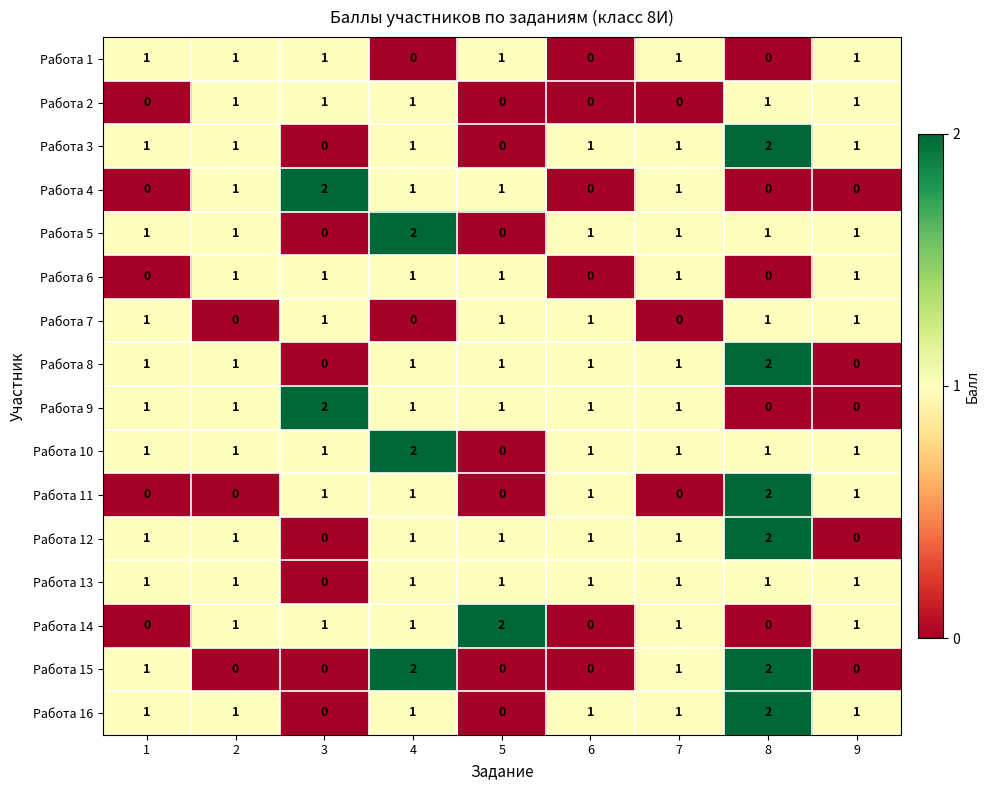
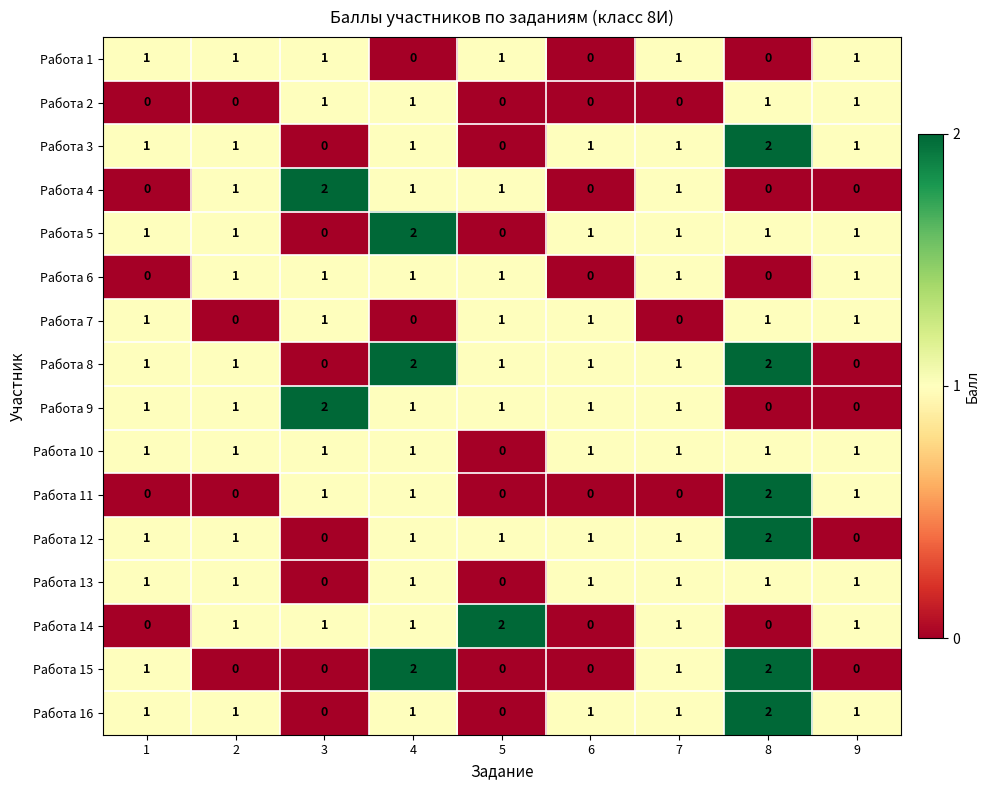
  {
    "Работа 1": {
      "1": 1,
      "2": 1,
      "3": 1,
      "4": 0,
      "5": 1,
      "6": 0,
      "7": 1,
      "8": 0,
      "9": 1
    },
    "Работа 2": {
      "1": 0,
-     "2": 1,
+     "2": 0,
      "3": 1,
      "4": 1,
      "5": 0,
      "6": 0,
      "7": 0,
      "8": 1,
      "9": 1
    },
    "Работа 3": {
      "1": 1,
      "2": 1,
      "3": 0,
      "4": 1,
      "5": 0,
      "6": 1,
      "7": 1,
      "8": 2,
      "9": 1
    },
    "Работа 4": {
      "1": 0,
      "2": 1,
      "3": 2,
      "4": 1,
      "5": 1,
      "6": 0,
      "7": 1,
      "8": 0,
      "9": 0
    },
    "Работа 5": {
      "1": 1,
      "2": 1,
      "3": 0,
      "4": 2,
      "5": 0,
      "6": 1,
      "7": 1,
      "8": 1,
      "9": 1
    },
    "Работа 6": {
      "1": 0,
      "2": 1,
      "3": 1,
      "4": 1,
      "5": 1,
      "6": 0,
      "7": 1,
      "8": 0,
      "9": 1
    },
    "Работа 7": {
      "1": 1,
      "2": 0,
      "3": 1,
      "4": 0,
      "5": 1,
      "6": 1,
      "7": 0,
      "8": 1,
      "9": 1
    },
    "Работа 8": {
      "1": 1,
      "2": 1,
      "3": 0,
-     "4": 1,
+     "4": 2,
      "5": 1,
      "6": 1,
      "7": 1,
      "8": 2,
      "9": 0
    },
    "Работа 9": {
      "1": 1,
      "2": 1,
      "3": 2,
      "4": 1,
      "5": 1,
      "6": 1,
      "7": 1,
      "8": 0,
      "9": 0
    },
    "Работа 10": {
      "1": 1,
      "2": 1,
      "3": 1,
-     "4": 2,
+     "4": 1,
      "5": 0,
      "6": 1,
      "7": 1,
      "8": 1,
      "9": 1
    },
    "Работа 11": {
      "1": 0,
      "2": 0,
      "3": 1,
      "4": 1,
      "5": 0,
-     "6": 1,
+     "6": 0,
      "7": 0,
      "8": 2,
      "9": 1
    },
    "Работа 12": {
      "1": 1,
      "2": 1,
      "3": 0,
      "4": 1,
      "5": 1,
      "6": 1,
      "7": 1,
      "8": 2,
      "9": 0
    },
    "Работа 13": {
      "1": 1,
      "2": 1,
      "3": 0,
      "4": 1,
-     "5": 1,
+     "5": 0,
      "6": 1,
      "7": 1,
      "8": 1,
      "9": 1
    },
    "Работа 14": {
      "1": 0,
      "2": 1,
      "3": 1,
      "4": 1,
      "5": 2,
      "6": 0,
      "7": 1,
      "8": 0,
      "9": 1
    },
    "Работа 15": {
      "1": 1,
      "2": 0,
      "3": 0,
      "4": 2,
      "5": 0,
      "6": 0,
      "7": 1,
      "8": 2,
      "9": 0
    },
    "Работа 16": {
      "1": 1,
      "2": 1,
      "3": 0,
      "4": 1,
      "5": 0,
      "6": 1,
      "7": 1,
      "8": 2,
      "9": 1
    }
  }
